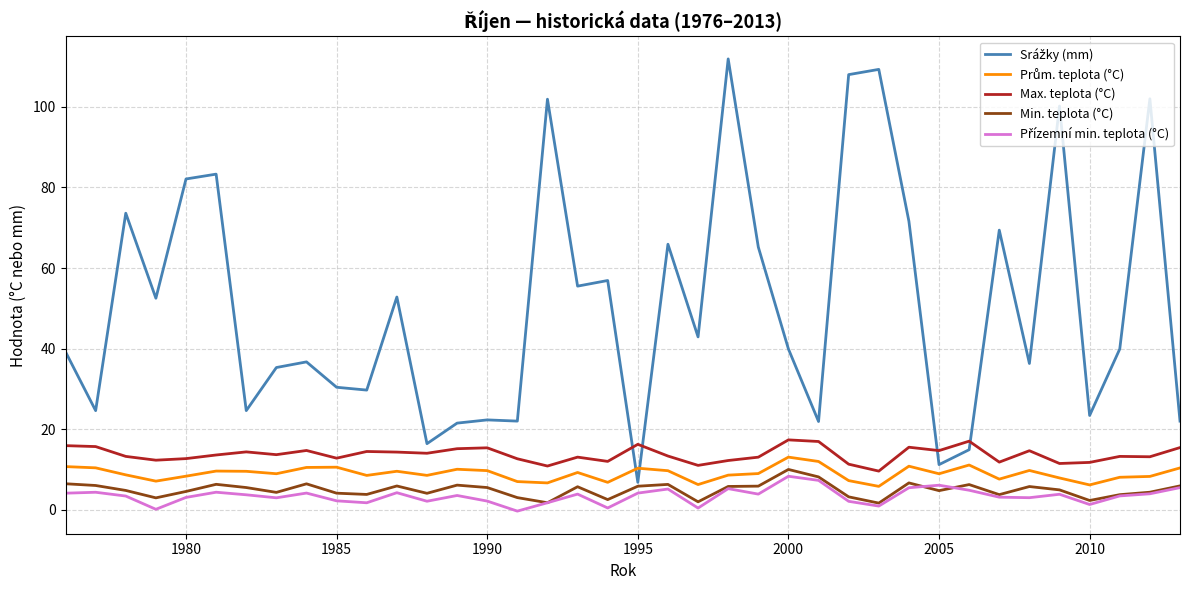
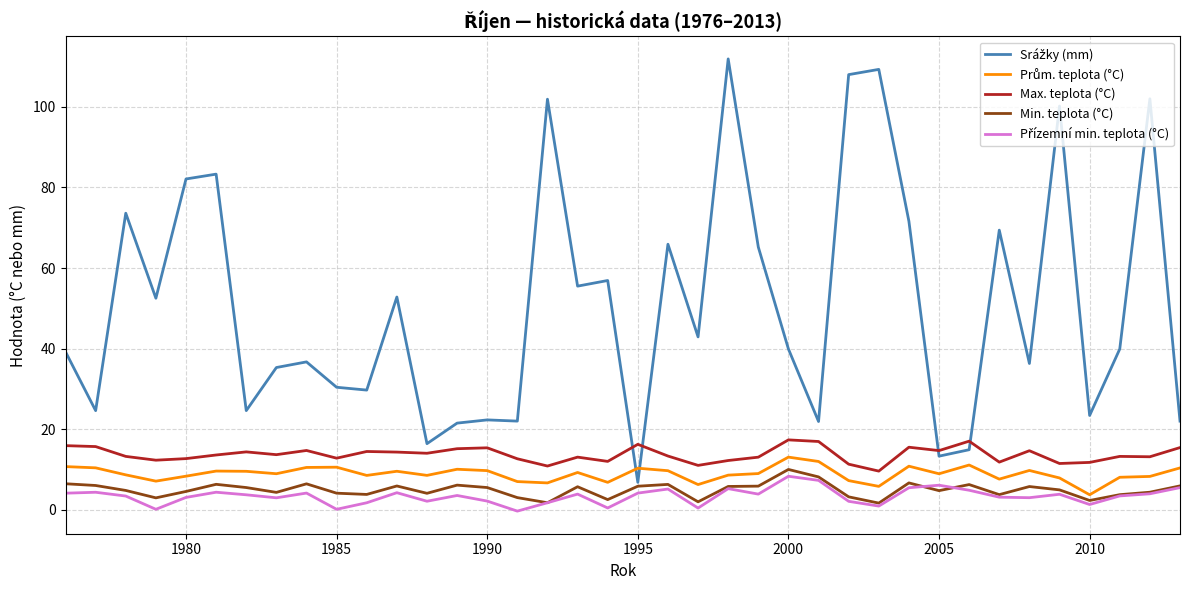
  {
    "Srážky (mm)": {
      "1980": 82,
      "1985": 30,
      "1990": 22,
      "1995": 7,
      "2000": 40,
-     "2005": 11,
+     "2005": 13,
      "2010": 23
    },
    "Prům. teplota (°C)": {
      "1980": 8,
      "1985": 11,
      "1990": 10,
      "1995": 10,
      "2000": 13,
      "2005": 9,
-     "2010": 6
+     "2010": 4
    },
    "Přízemní min. teplota (°C)": {
      "1980": 3,
-     "1985": 2,
+     "1985": 0,
      "1990": 2,
      "1995": 4,
      "2000": 8,
      "2005": 6,
      "2010": 1
    }
  }
